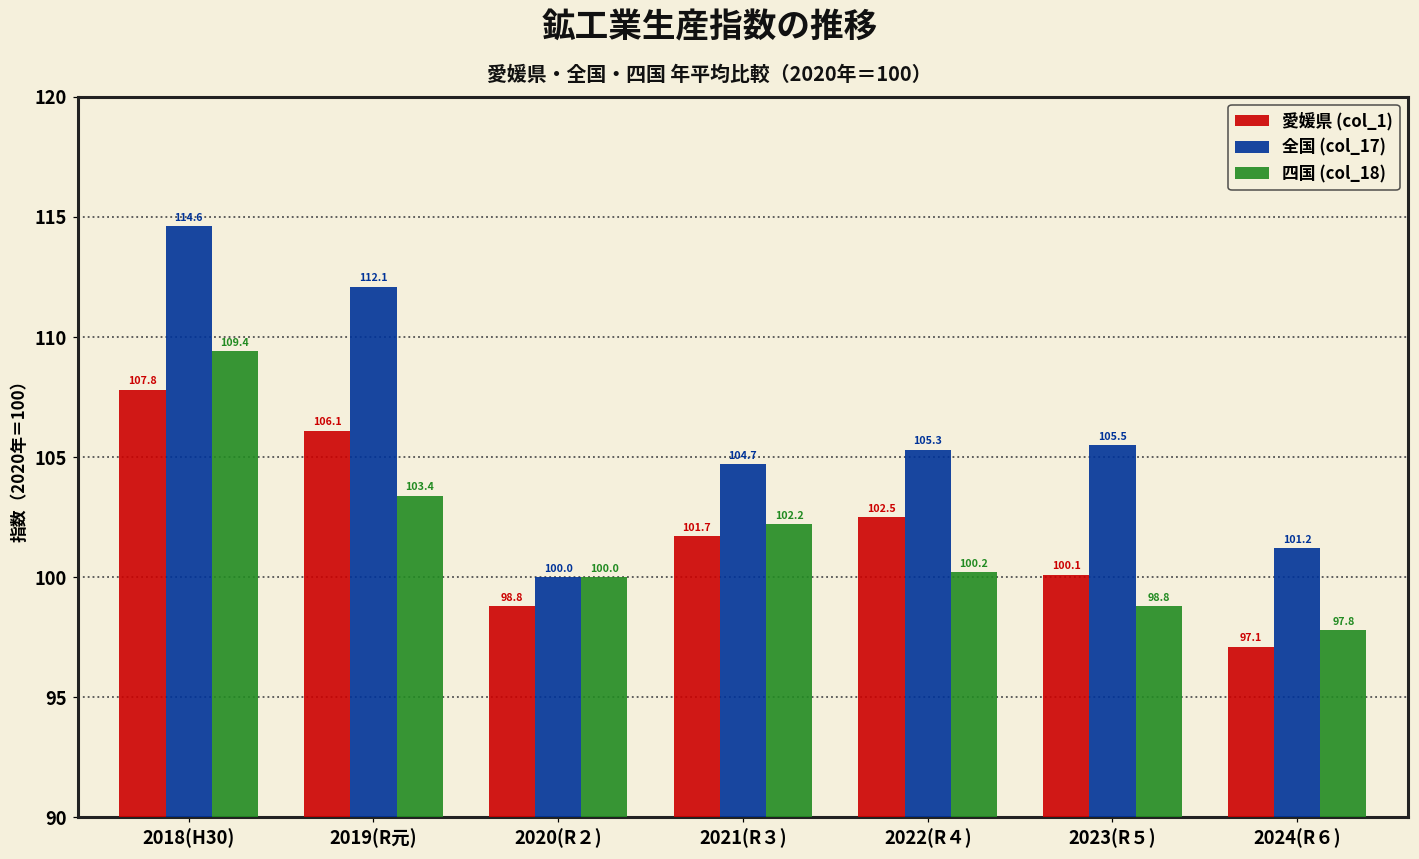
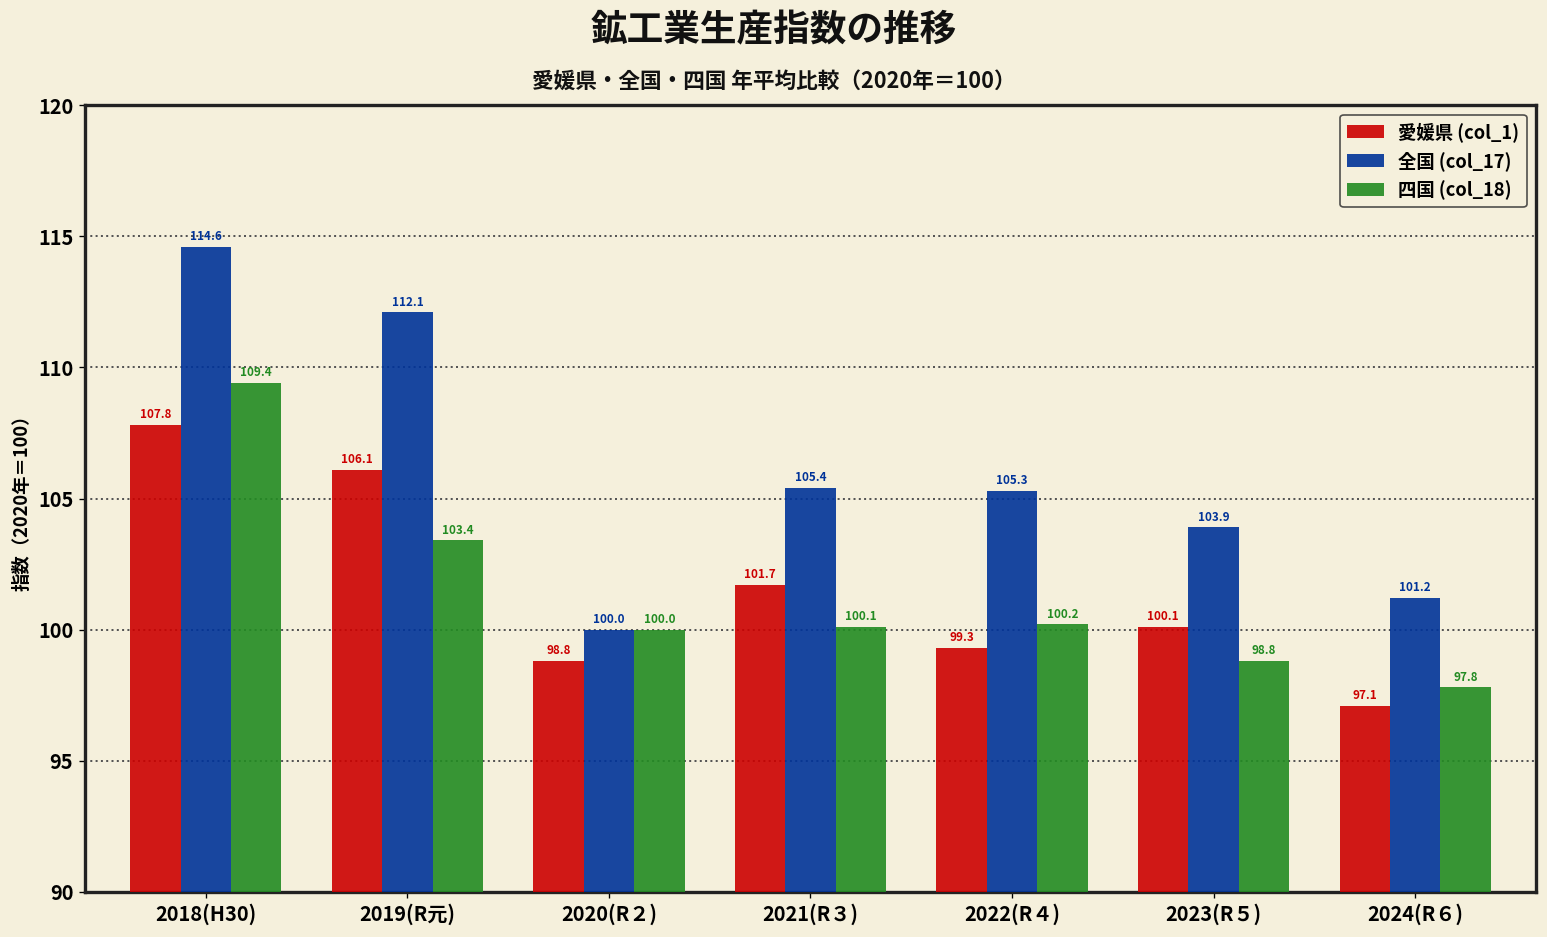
  {
    "愛媛県 (col_1)": {
      "2018(H30)": 107.8,
      "2019(R元)": 106.1,
      "2020(R２)": 98.8,
      "2021(R３)": 101.7,
-     "2022(R４)": 102.5,
+     "2022(R４)": 99.3,
      "2023(R５)": 100.1,
      "2024(R６)": 97.1
    },
    "全国 (col_17)": {
      "2018(H30)": 114.6,
      "2019(R元)": 112.1,
      "2020(R２)": 100.0,
-     "2021(R３)": 104.7,
+     "2021(R３)": 105.4,
      "2022(R４)": 105.3,
-     "2023(R５)": 105.5,
+     "2023(R５)": 103.9,
      "2024(R６)": 101.2
    },
    "四国 (col_18)": {
      "2018(H30)": 109.4,
      "2019(R元)": 103.4,
      "2020(R２)": 100.0,
-     "2021(R３)": 102.2,
+     "2021(R３)": 100.1,
      "2022(R４)": 100.2,
      "2023(R５)": 98.8,
      "2024(R６)": 97.8
    }
  }
